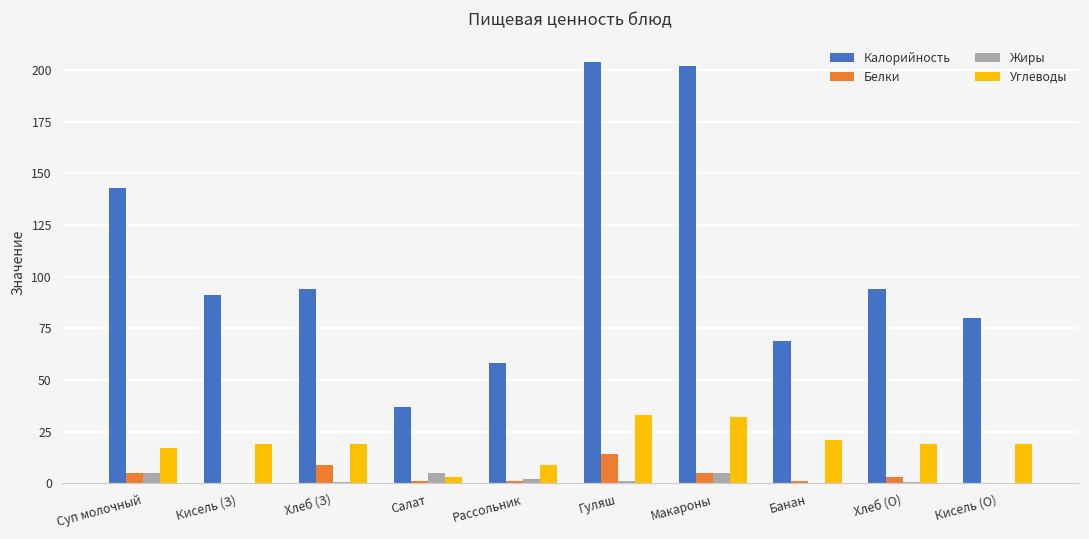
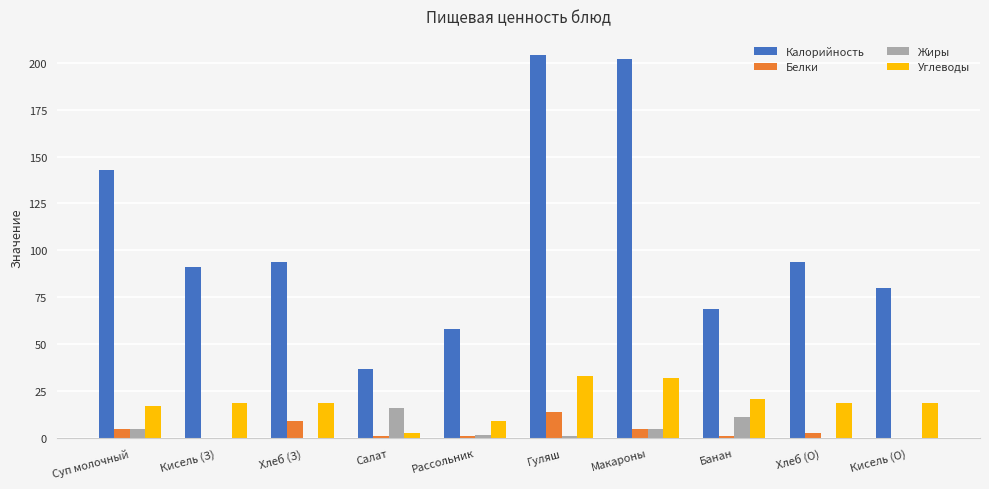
  {
    "Калорийность": {
      "Суп молочный": 143,
      "Кисель (З)": 91,
      "Хлеб (З)": 94,
      "Салат": 37,
      "Рассольник": 58,
      "Гуляш": 204,
      "Макароны": 202,
      "Банан": 69,
      "Хлеб (О)": 94,
      "Кисель (О)": 80
    },
    "Белки": {
      "Суп молочный": 5,
      "Кисель (З)": 0,
      "Хлеб (З)": 9,
      "Гуляш": 14,
      "Макароны": 5,
      "Хлеб (О)": 3,
      "Кисель (О)": 0
    },
    "Жиры": {
      "Суп молочный": 5,
      "Кисель (З)": 0,
-     "Салат": 5,
+     "Салат": 16,
      "Рассольник": 2,
      "Макароны": 5,
-     "Банан": 0,
+     "Банан": 12,
      "Кисель (О)": 0
    },
    "Углеводы": {
      "Суп молочный": 17,
      "Кисель (З)": 19,
      "Хлеб (З)": 19,
      "Салат": 3,
      "Рассольник": 9,
      "Гуляш": 33,
      "Макароны": 32,
      "Банан": 21,
      "Хлеб (О)": 19,
      "Кисель (О)": 19
    }
  }
